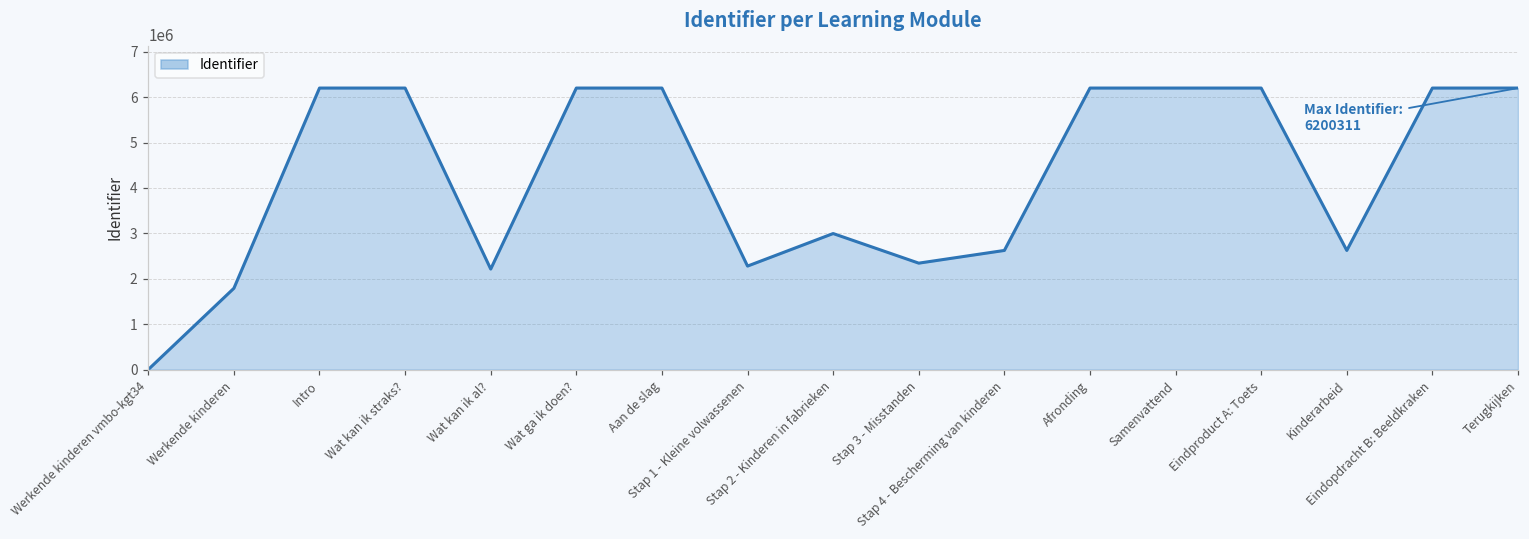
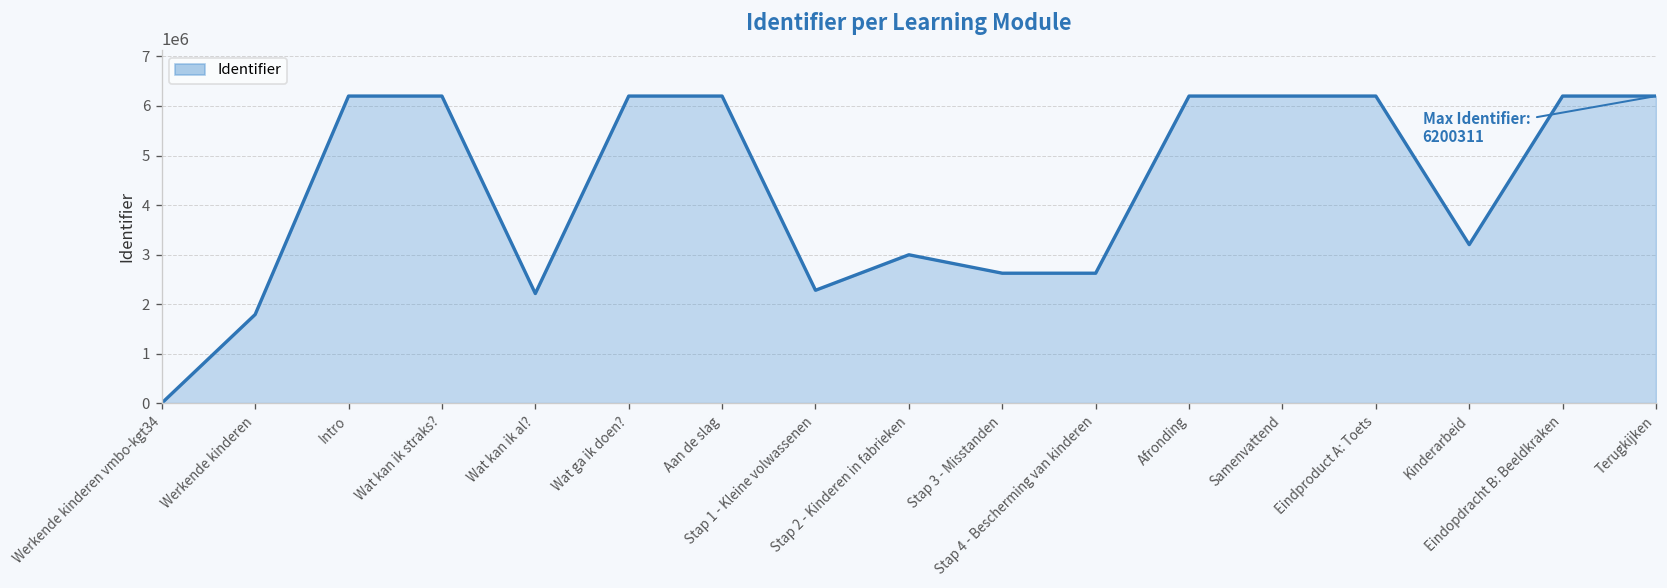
  {
    "Werkende kinderen vmbo-kgt34": 0,
    "Werkende kinderen": 1800000,
    "Intro": 6200000,
    "Wat kan ik straks?": 6200000,
    "Wat kan ik al?": 2200000,
    "Wat ga ik doen?": 6200000,
    "Aan de slag": 6200000,
    "Stap 1 - Kleine volwassenen": 2300000,
    "Stap 2 - Kinderen in fabrieken": 3000000,
-   "Stap 3 - Misstanden": 2300000,
+   "Stap 3 - Misstanden": 2600000,
    "Stap 4 - Bescherming van kinderen": 2600000,
    "Afronding": 6200000,
    "Samenvattend": 6200000,
    "Eindproduct A: Toets": 6200000,
-   "Kinderarbeid": 2600000,
+   "Kinderarbeid": 3200000,
    "Terugkijken": 6200000
  }
